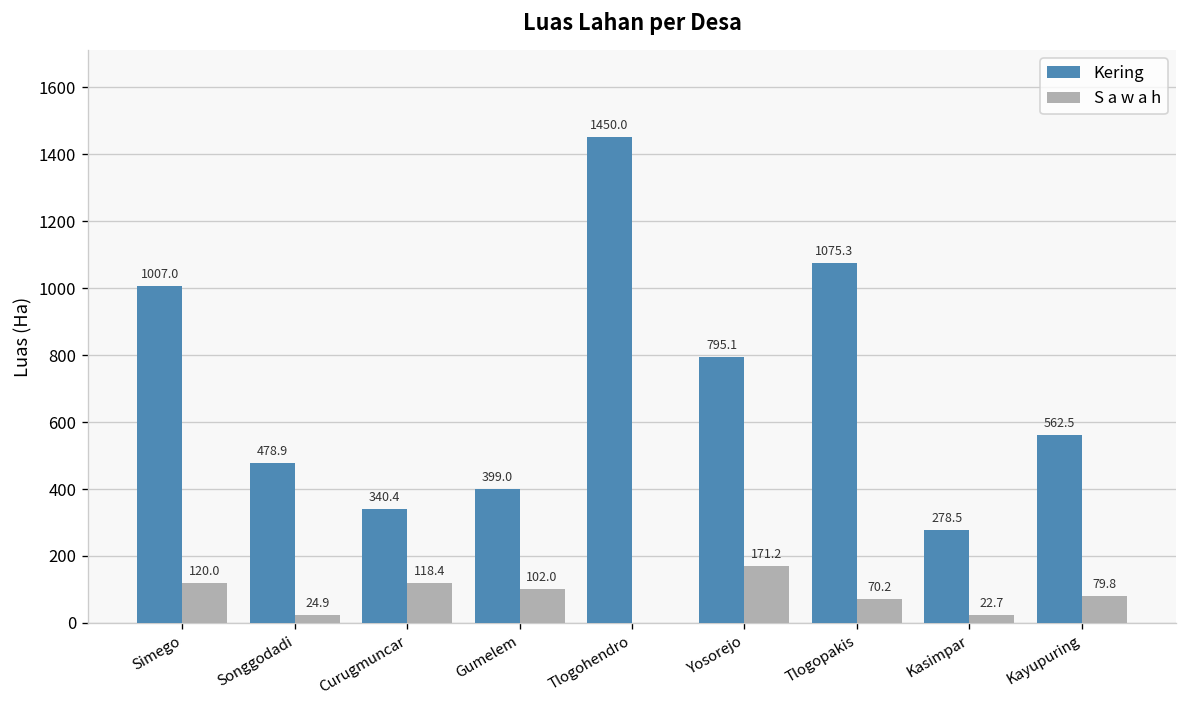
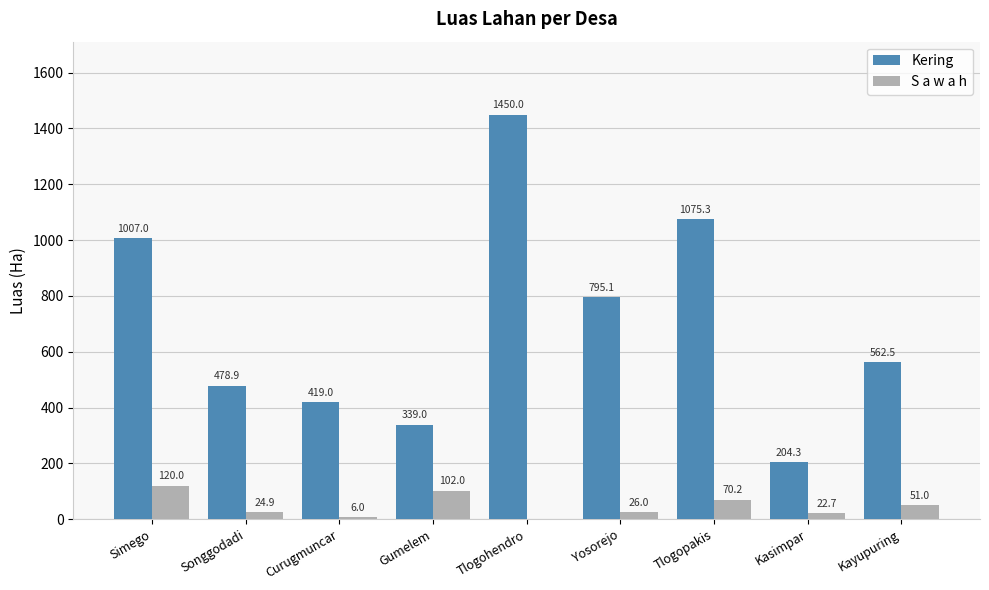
  {
    "Kering": {
      "Simego": 1007.0,
      "Songgodadi": 478.9,
-     "Curugmuncar": 340.4,
-     "Gumelem": 399.0,
+     "Curugmuncar": 419.0,
+     "Gumelem": 339.0,
      "Tlogohendro": 1450.0,
      "Yosorejo": 795.1,
      "Tlogopakis": 1075.3,
-     "Kasimpar": 278.5,
+     "Kasimpar": 204.3,
      "Kayupuring": 562.5
    },
    "S a w a h": {
      "Simego": 120.0,
      "Songgodadi": 24.9,
-     "Curugmuncar": 118.4,
+     "Curugmuncar": 6.0,
      "Gumelem": 102.0,
-     "Yosorejo": 171.2,
+     "Yosorejo": 26.0,
      "Tlogopakis": 70.2,
      "Kasimpar": 22.7,
-     "Kayupuring": 79.8
+     "Kayupuring": 51.0
    }
  }
